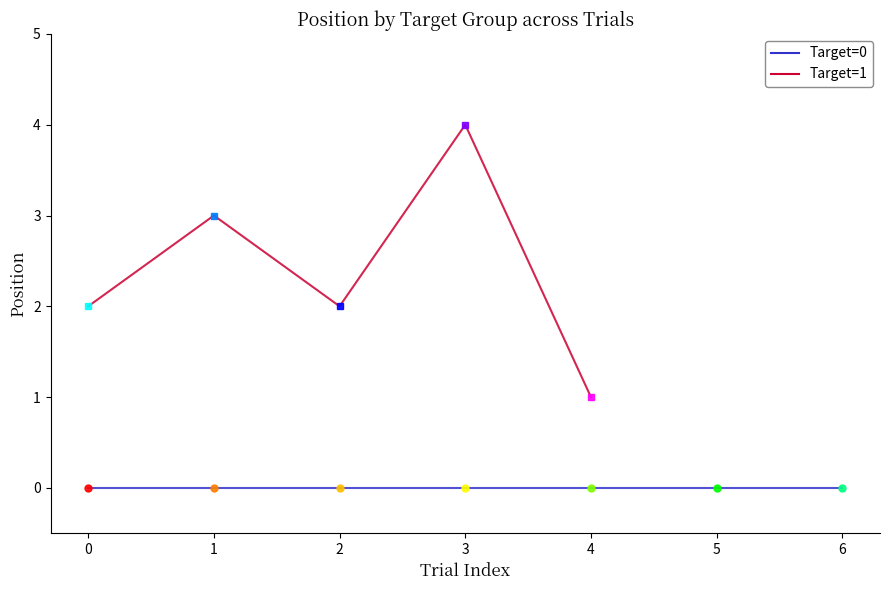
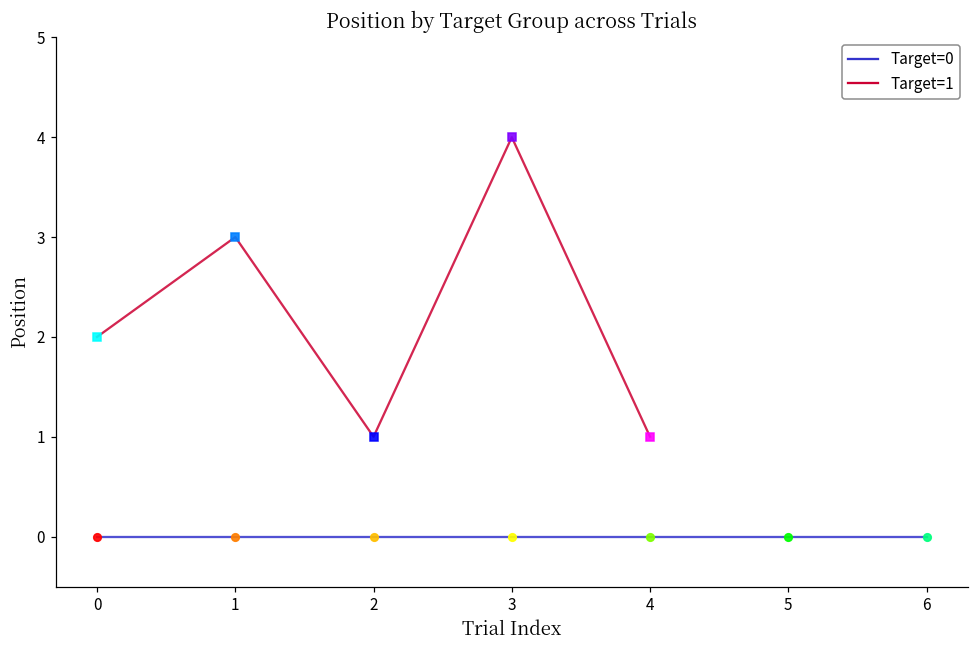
  {
    "Target=1": {
-     "2": 2
+     "2": 1
    }
  }
